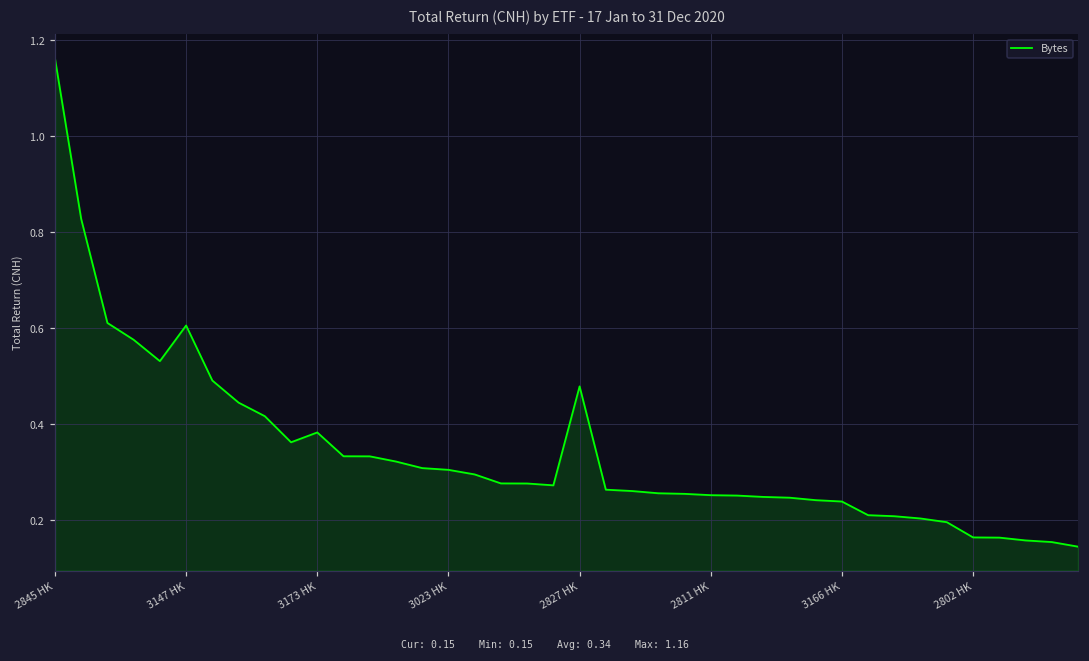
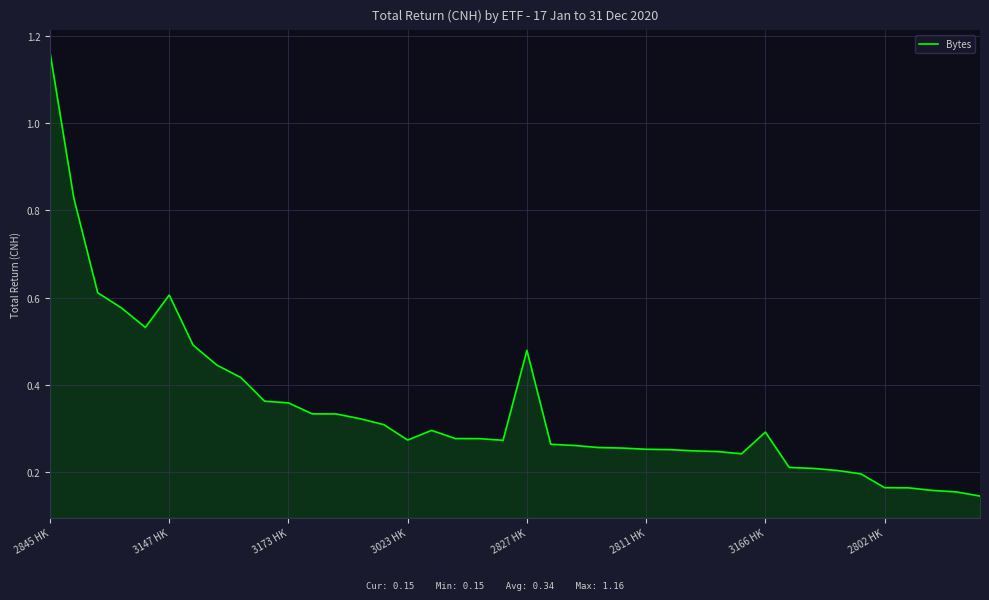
  {
    "2845 HK": 1.16,
    "3147 HK": 0.61,
-   "3173 HK": 0.38,
-   "3023 HK": 0.31,
+   "3173 HK": 0.36,
+   "3023 HK": 0.27,
    "2827 HK": 0.48,
    "2811 HK": 0.25,
-   "3166 HK": 0.24,
+   "3166 HK": 0.29,
    "2802 HK": 0.16
  }
